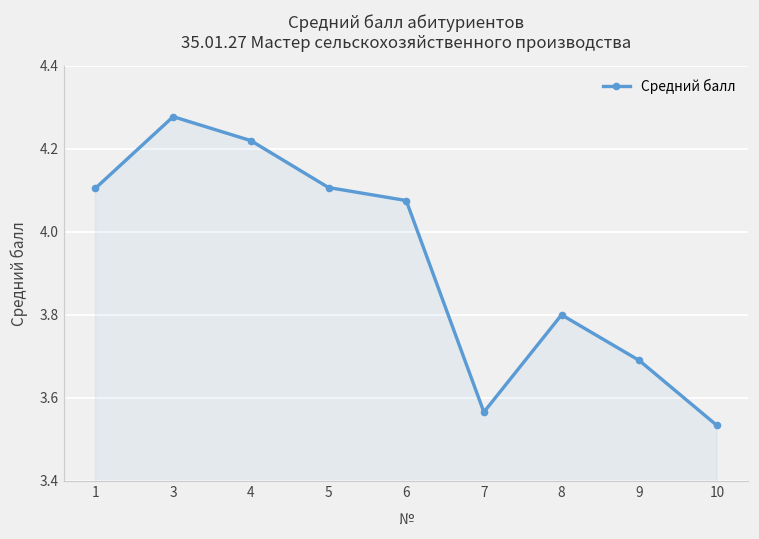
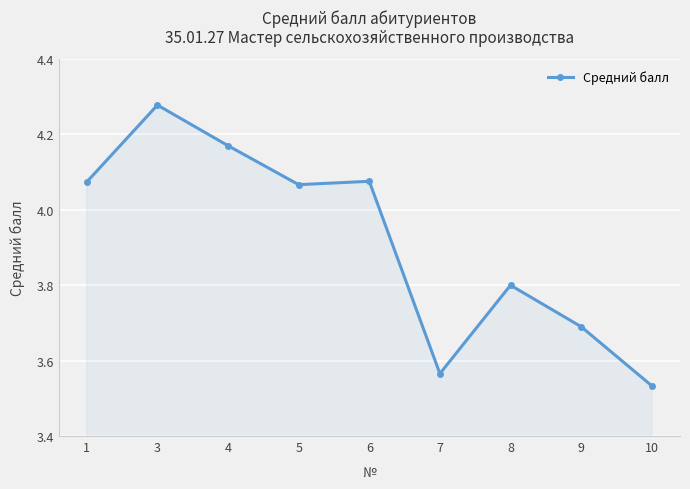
  {
-   "1": 4.11,
+   "1": 4.07,
    "3": 4.28,
-   "4": 4.22,
-   "5": 4.11,
+   "4": 4.17,
+   "5": 4.07,
    "6": 4.08,
    "7": 3.57,
    "8": 3.80,
    "9": 3.69,
    "10": 3.53
  }
